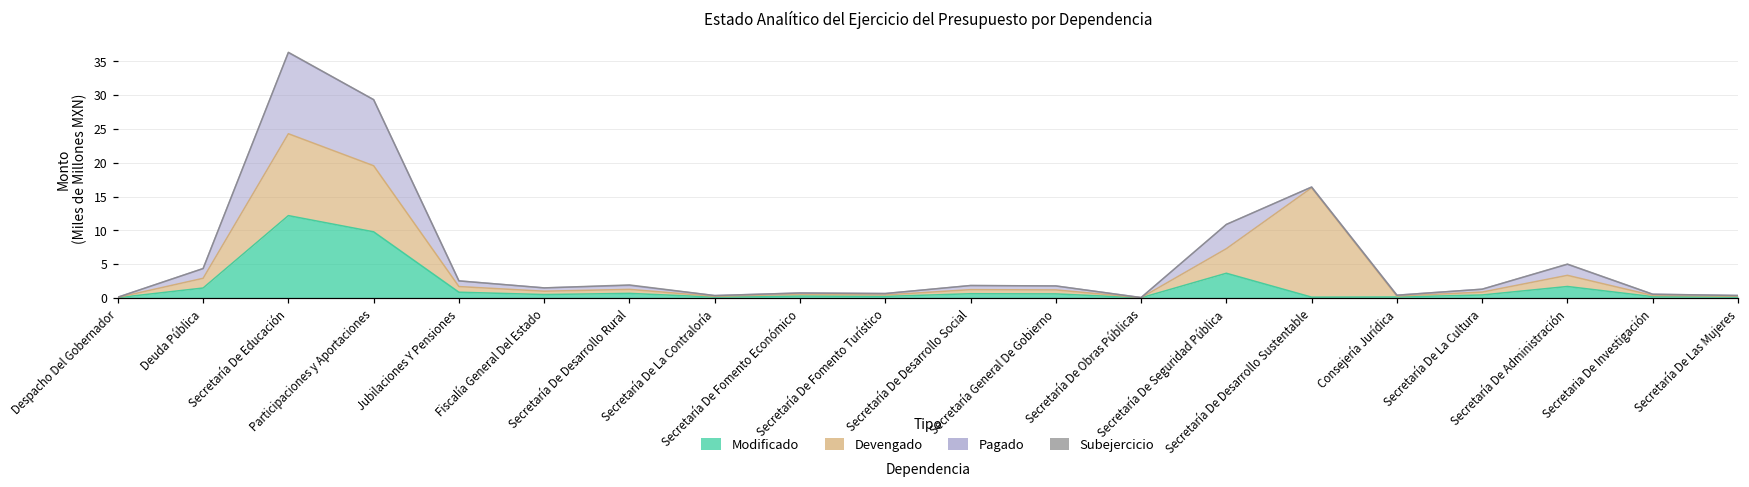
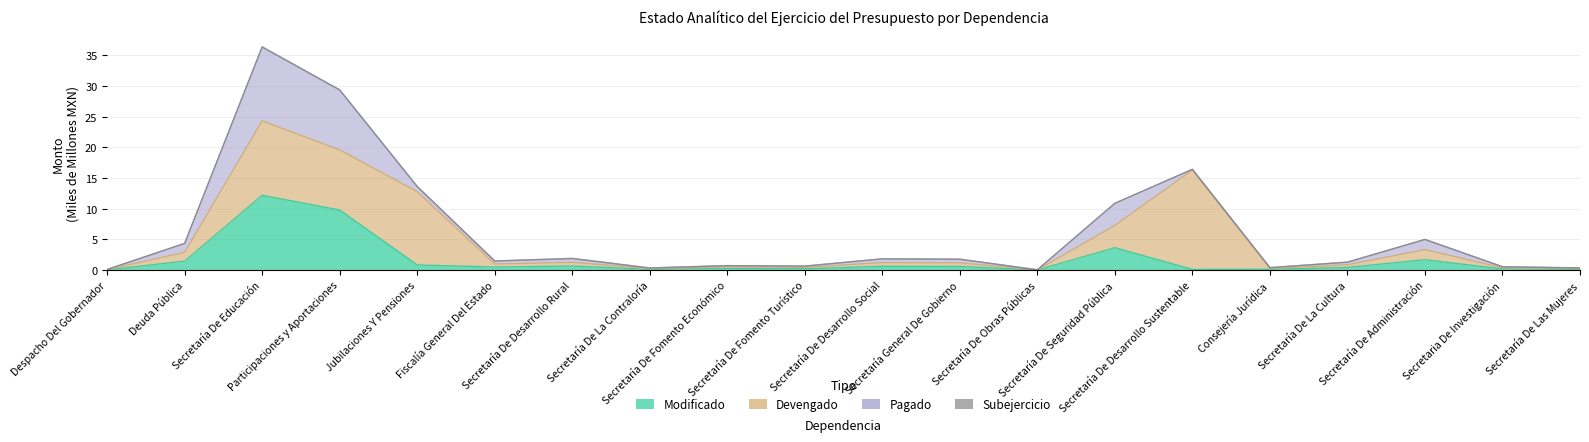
  {
    "Modificado": {
      "Deuda Pública": 1,
      "Secretaría De Educación": 12,
      "Participaciones y Aportaciones": 10,
      "Jubilaciones Y Pensiones": 1,
      "Fiscalía General Del Estado": 0,
      "Secretaría De Desarrollo Rural": 1,
      "Secretaría De Desarrollo Social": 1,
      "Secretaría General De Gobierno": 1,
      "Secretaría De Seguridad Pública": 4,
      "Secretaría De Desarrollo Sustentable": 0,
      "Secretaría De La Cultura": 0,
      "Secretaría De Administración": 2
    },
    "Devengado": {
      "Deuda Pública": 1,
      "Secretaría De Educación": 12,
      "Participaciones y Aportaciones": 10,
-     "Jubilaciones Y Pensiones": 1,
+     "Jubilaciones Y Pensiones": 12,
      "Fiscalía General Del Estado": 0,
      "Secretaría De Desarrollo Rural": 1,
      "Secretaría De Desarrollo Social": 1,
      "Secretaría General De Gobierno": 1,
      "Secretaría De Seguridad Pública": 4,
      "Secretaría De La Cultura": 0,
      "Secretaría De Administración": 2
    }
  }
